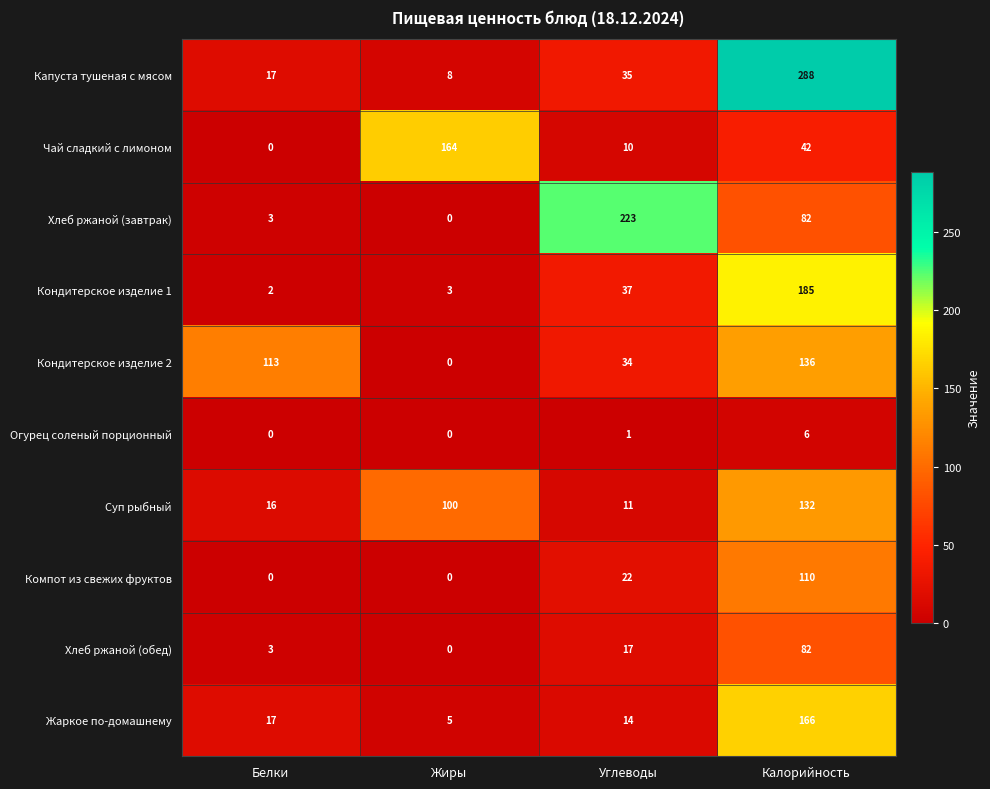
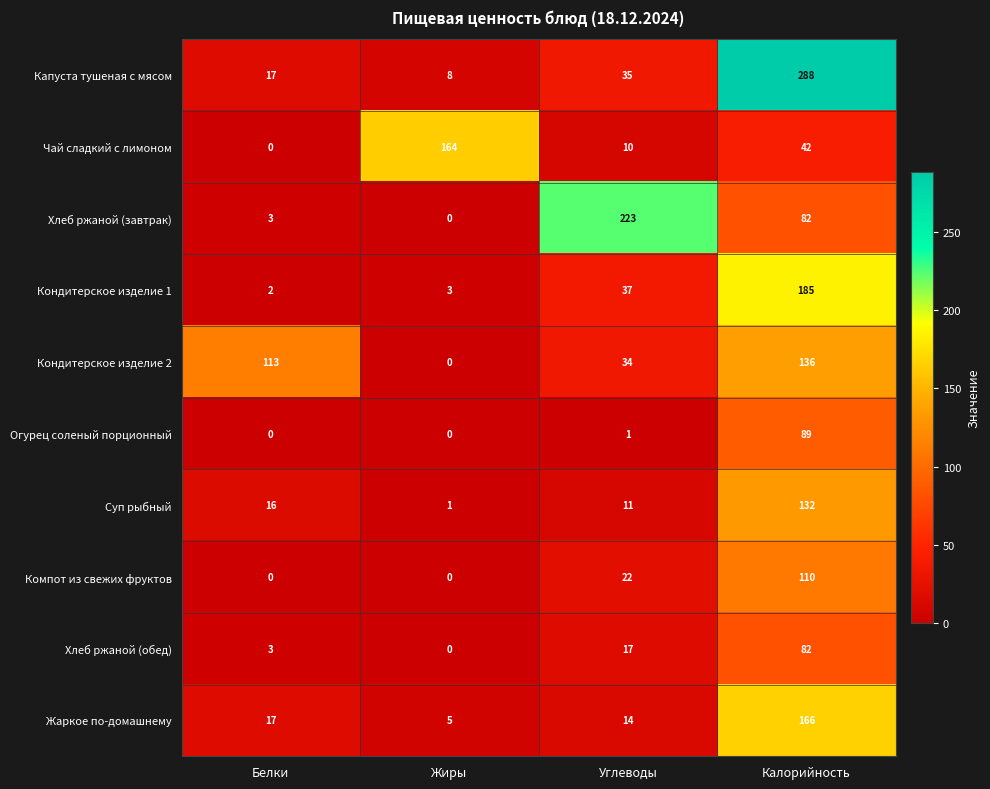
  {
    "Капуста тушеная с мясом": {
      "Белки": 17,
      "Жиры": 8,
      "Углеводы": 35,
      "Калорийность": 288
    },
    "Чай сладкий с лимоном": {
      "Белки": 0,
      "Жиры": 164,
      "Углеводы": 10,
      "Калорийность": 42
    },
    "Хлеб ржаной (завтрак)": {
      "Белки": 3,
      "Жиры": 0,
      "Углеводы": 223,
      "Калорийность": 82
    },
    "Кондитерское изделие 1": {
      "Белки": 2,
      "Жиры": 3,
      "Углеводы": 37,
      "Калорийность": 185
    },
    "Кондитерское изделие 2": {
      "Белки": 113,
      "Жиры": 0,
      "Углеводы": 34,
      "Калорийность": 136
    },
    "Огурец соленый порционный": {
      "Белки": 0,
      "Жиры": 0,
      "Углеводы": 1,
-     "Калорийность": 6
+     "Калорийность": 89
    },
    "Суп рыбный": {
      "Белки": 16,
-     "Жиры": 100,
+     "Жиры": 1,
      "Углеводы": 11,
      "Калорийность": 132
    },
    "Компот из свежих фруктов": {
      "Белки": 0,
      "Жиры": 0,
      "Углеводы": 22,
      "Калорийность": 110
    },
    "Хлеб ржаной (обед)": {
      "Белки": 3,
      "Жиры": 0,
      "Углеводы": 17,
      "Калорийность": 82
    },
    "Жаркое по-домашнему": {
      "Белки": 17,
      "Жиры": 5,
      "Углеводы": 14,
      "Калорийность": 166
    }
  }
